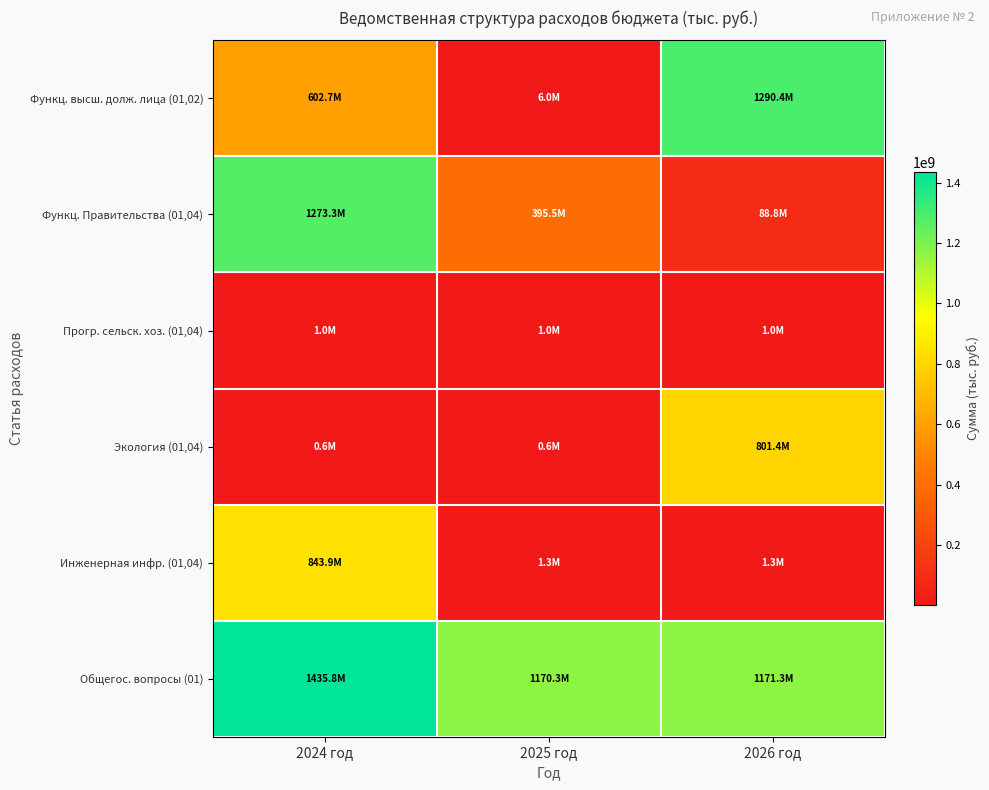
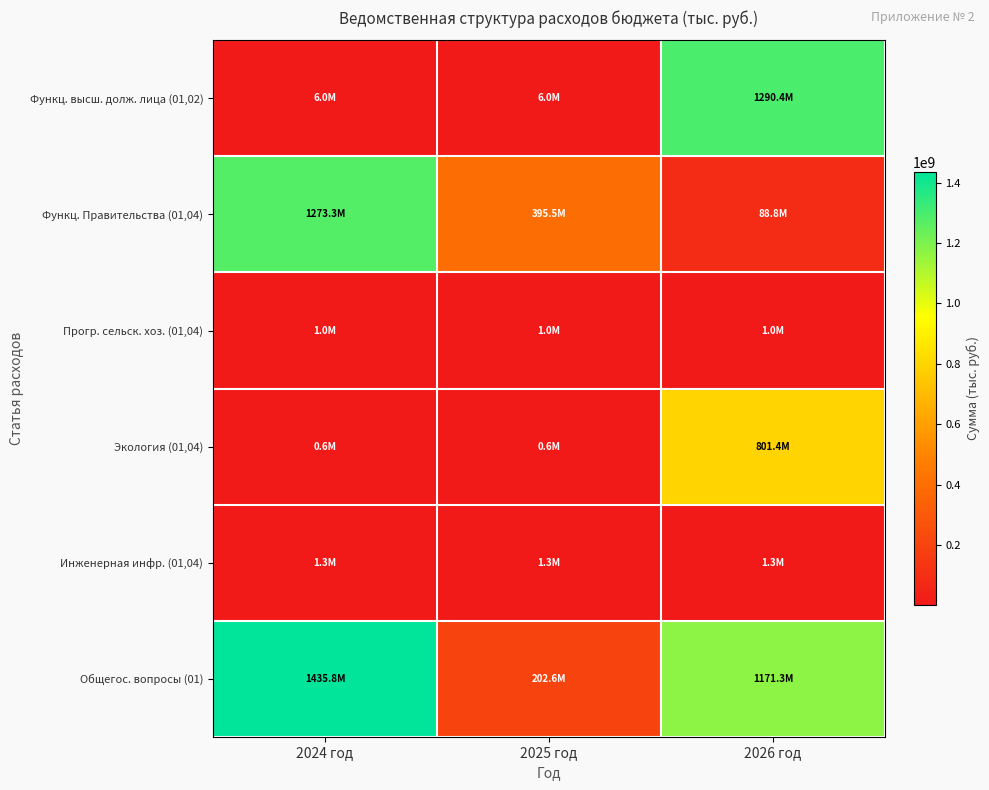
  {
    "Функц. высш. долж. лица (01,02)": {
-     "2024 год": "602.7M",
+     "2024 год": "6.0M",
      "2025 год": "6.0M",
      "2026 год": "1290.4M"
    },
    "Функц. Правительства (01,04)": {
      "2024 год": "1273.3M",
      "2025 год": "395.5M",
      "2026 год": "88.8M"
    },
    "Прогр. сельск. хоз. (01,04)": {
      "2024 год": "1.0M",
      "2025 год": "1.0M",
      "2026 год": "1.0M"
    },
    "Экология (01,04)": {
      "2024 год": "0.6M",
      "2025 год": "0.6M",
      "2026 год": "801.4M"
    },
    "Инженерная инфр. (01,04)": {
-     "2024 год": "843.9M",
+     "2024 год": "1.3M",
      "2025 год": "1.3M",
      "2026 год": "1.3M"
    },
    "Общегос. вопросы (01)": {
      "2024 год": "1435.8M",
-     "2025 год": "1170.3M",
+     "2025 год": "202.6M",
      "2026 год": "1171.3M"
    }
  }
